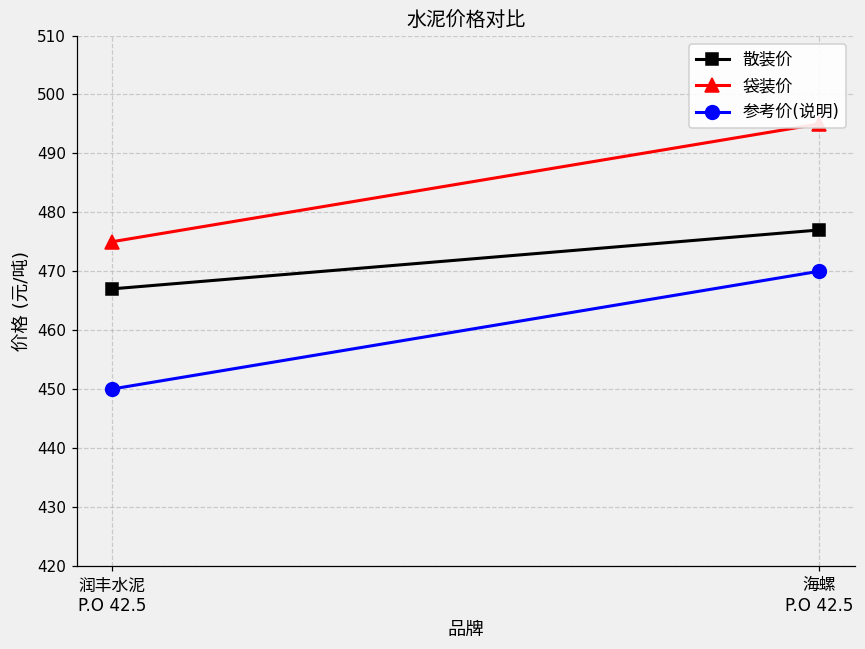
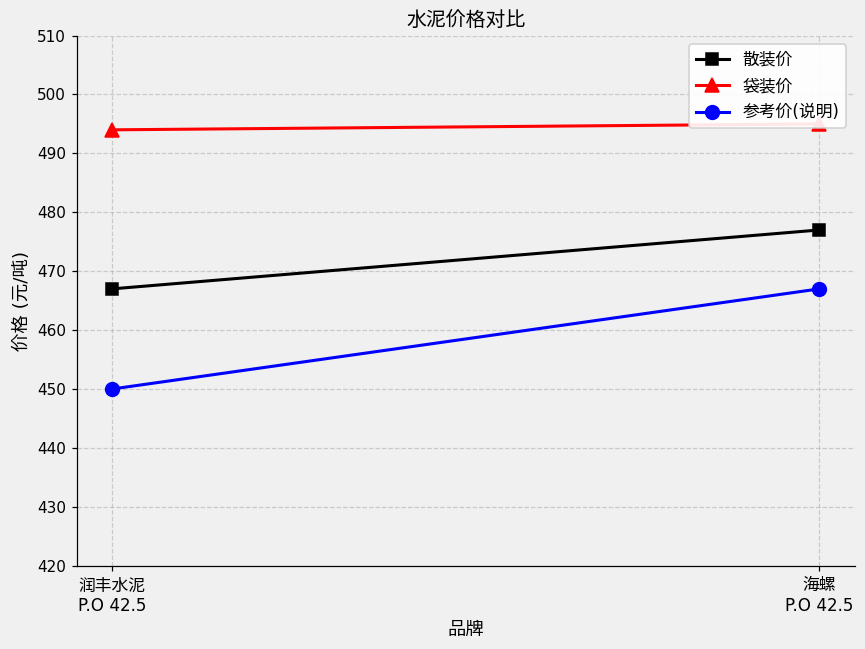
  {
    "散装价": {
      "润丰水泥 P.O 42.5": 467,
      "海螺 P.O 42.5": 477
    },
    "袋装价": {
-     "润丰水泥 P.O 42.5": 475
+     "润丰水泥 P.O 42.5": 494
    },
    "参考价(说明)": {
      "润丰水泥 P.O 42.5": 450,
-     "海螺 P.O 42.5": 470
+     "海螺 P.O 42.5": 467
    }
  }
